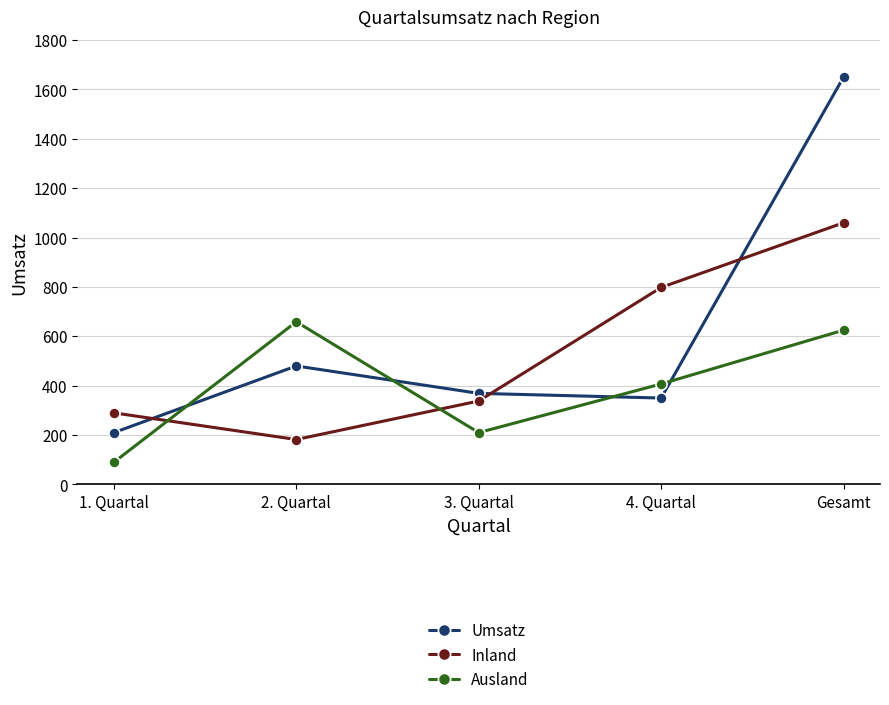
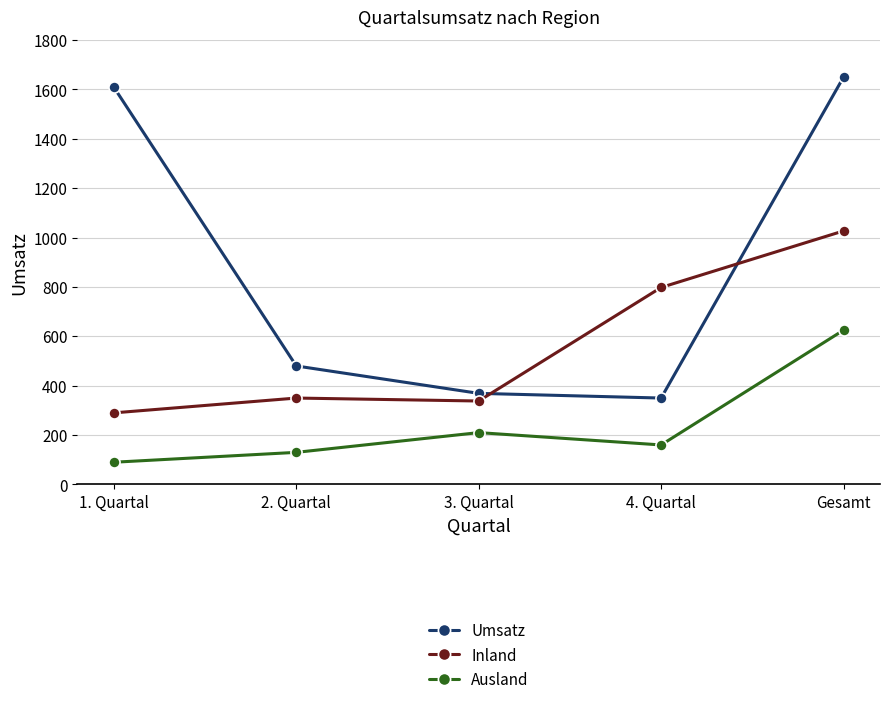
  {
    "Umsatz": {
-     "1. Quartal": 210,
+     "1. Quartal": 1610,
      "2. Quartal": 480,
      "3. Quartal": 370,
      "4. Quartal": 350,
      "Gesamt": 1650
    },
    "Inland": {
      "1. Quartal": 290,
-     "2. Quartal": 180,
+     "2. Quartal": 350,
      "3. Quartal": 340,
      "4. Quartal": 800,
-     "Gesamt": 1060
+     "Gesamt": 1030
    },
    "Ausland": {
      "1. Quartal": 90,
-     "2. Quartal": 660,
+     "2. Quartal": 130,
      "3. Quartal": 210,
-     "4. Quartal": 410,
+     "4. Quartal": 160,
      "Gesamt": 630
    }
  }
